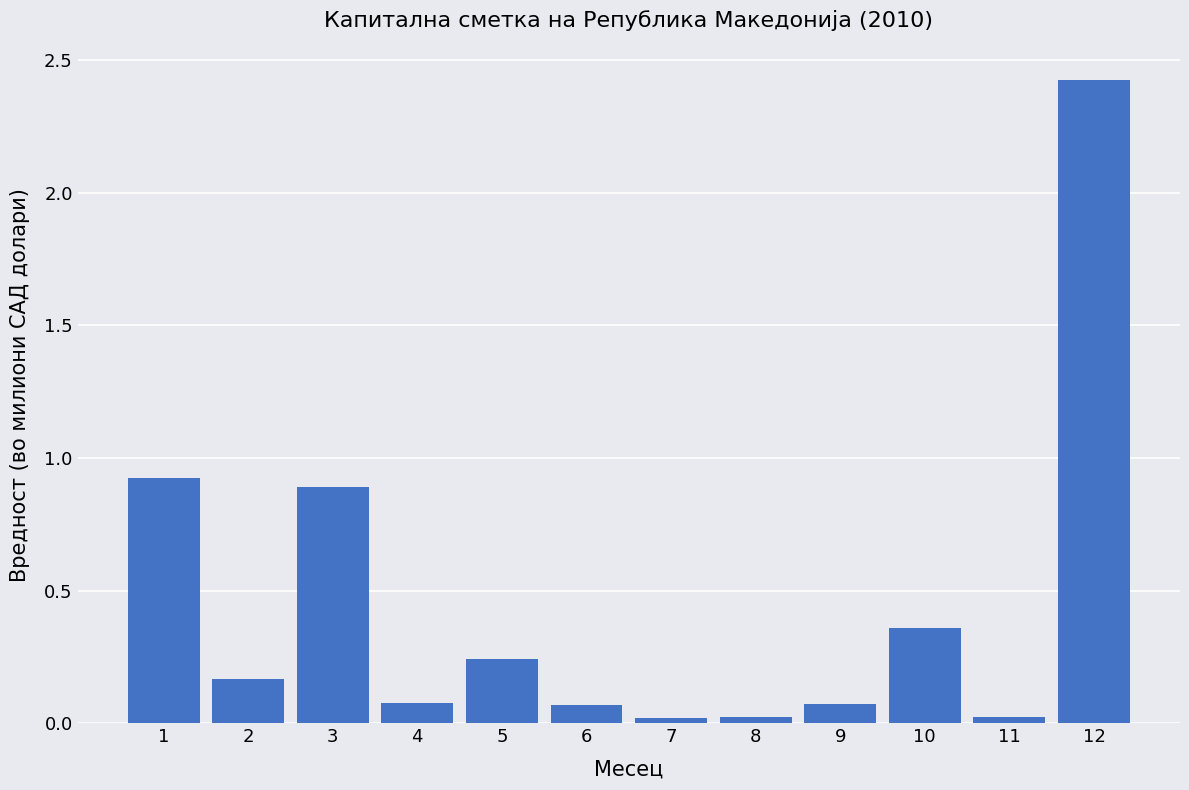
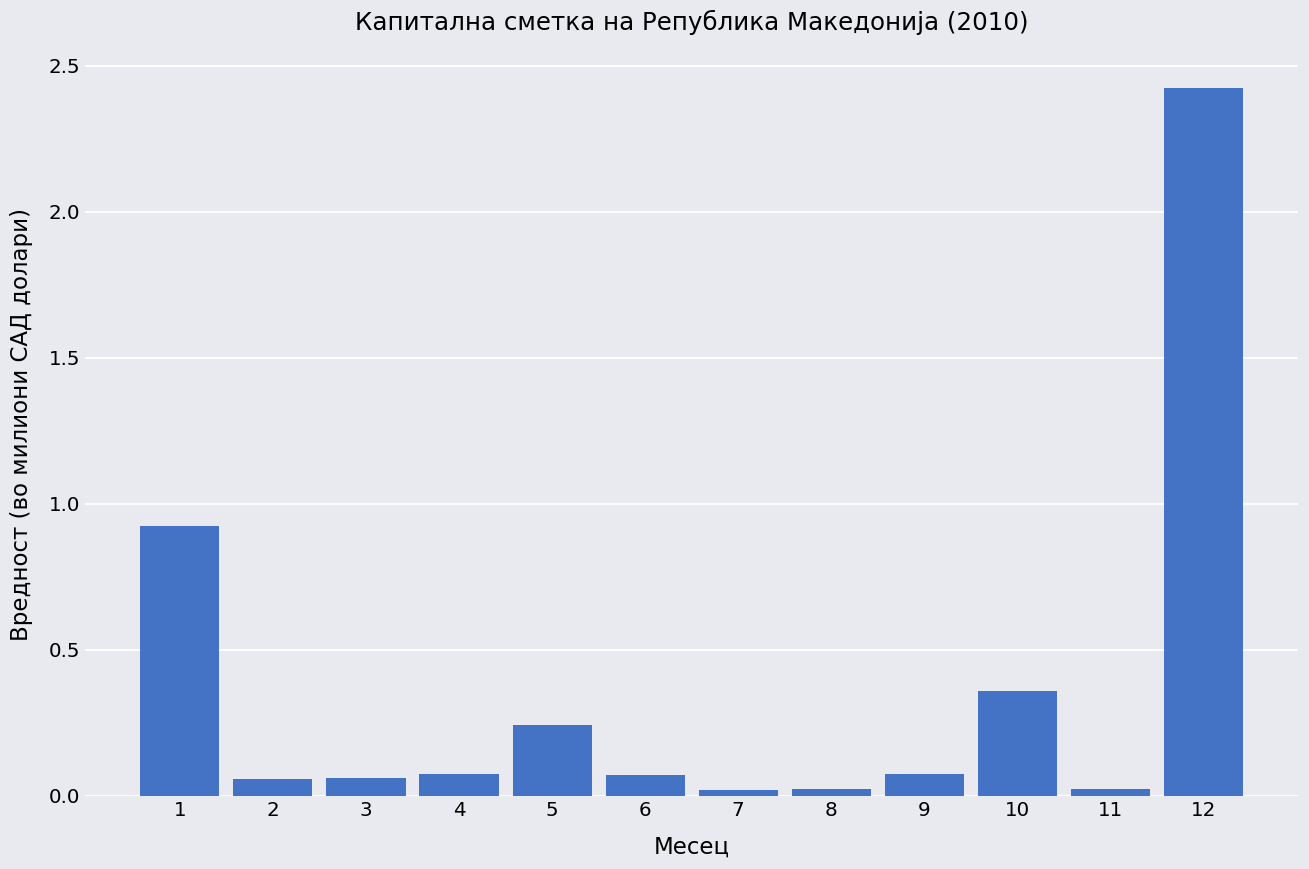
  {
    "1": 0.92,
-   "2": 0.17,
-   "3": 0.89,
+   "2": 0.06,
+   "3": 0.06,
    "4": 0.07,
    "5": 0.24,
    "6": 0.07,
    "7": 0.02,
    "8": 0.02,
    "9": 0.07,
    "10": 0.36,
    "11": 0.02,
    "12": 2.42
  }
